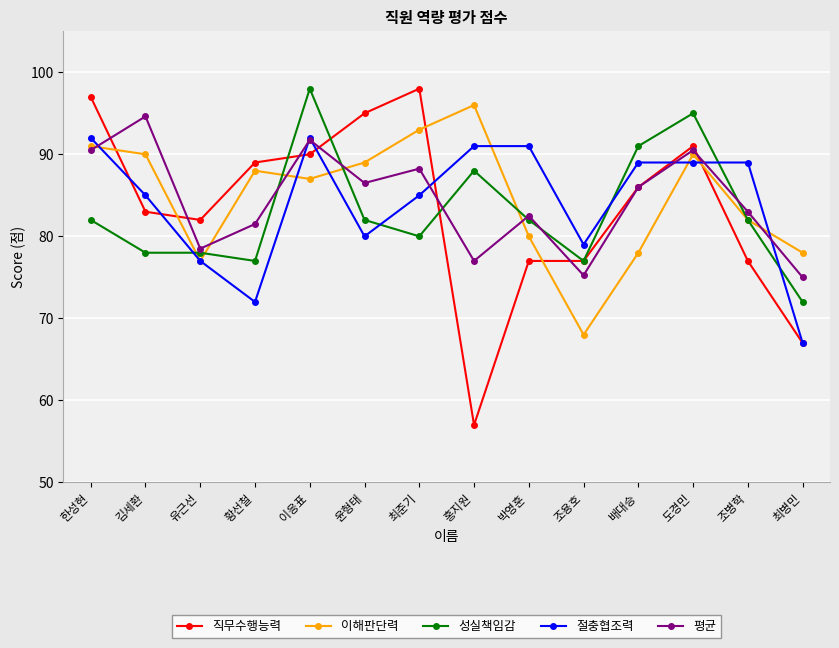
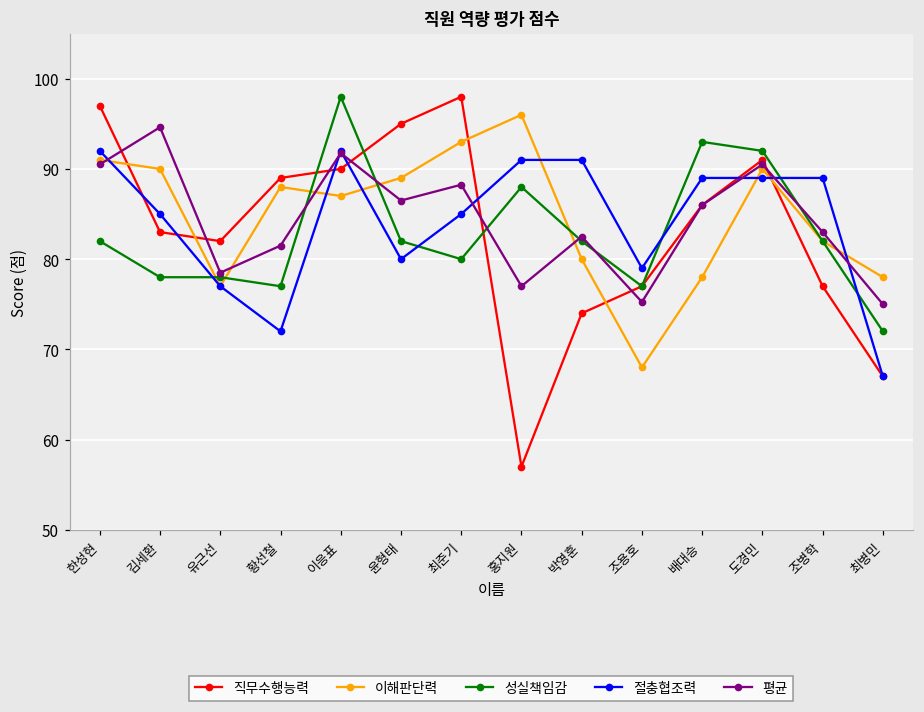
  {
    "직무수행능력": {
      "한성현": 97,
      "김세환": 83,
      "유근선": 82,
      "황선철": 89,
      "이응표": 90,
      "윤형태": 95,
      "최준기": 98,
      "홍지원": 57,
-     "박영훈": 77,
+     "박영훈": 74,
      "도경민": 91,
      "조병학": 77
    },
    "이해판단력": {
      "한성현": 91,
      "김세환": 90,
      "황선철": 88,
      "이응표": 87,
      "윤형태": 89,
      "최준기": 93,
      "홍지원": 96,
      "박영훈": 80,
      "조용호": 68,
      "배대승": 78,
      "도경민": 90,
      "최병민": 78
    },
    "성실책임감": {
      "한성현": 82,
      "김세환": 78,
      "유근선": 78,
      "황선철": 77,
      "이응표": 98,
      "윤형태": 82,
      "최준기": 80,
      "홍지원": 88,
      "박영훈": 82,
-     "배대승": 91,
-     "도경민": 95,
+     "배대승": 93,
+     "도경민": 92,
      "최병민": 72
    },
    "절충협조력": {
      "한성현": 92,
      "김세환": 85,
      "황선철": 72,
      "윤형태": 80,
      "최준기": 85,
      "홍지원": 91,
      "박영훈": 91,
      "조용호": 79,
      "배대승": 89,
      "도경민": 89,
      "조병학": 89
    },
    "평균": {
      "한성현": 91,
      "김세환": 95,
      "유근선": 79,
      "황선철": 82,
      "윤형태": 87,
      "최준기": 88,
      "홍지원": 77,
      "박영훈": 83,
      "조용호": 75,
      "도경민": 91,
      "조병학": 83,
      "최병민": 75
    }
  }
